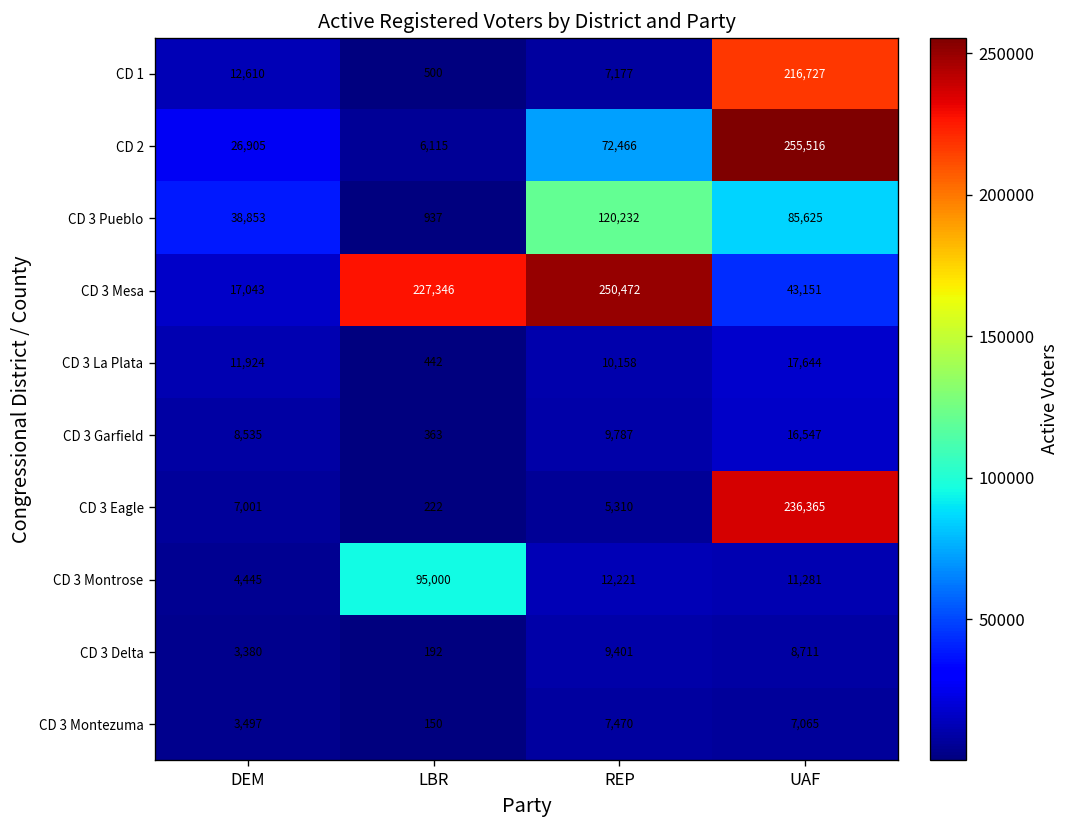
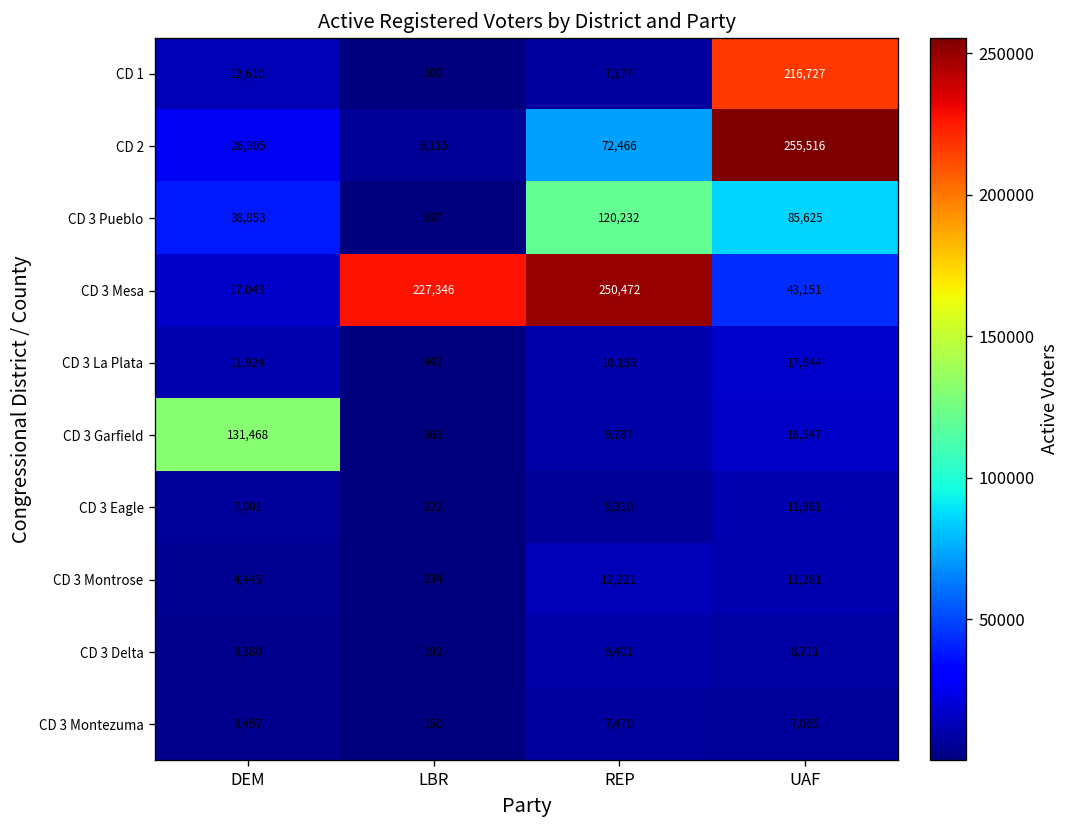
  {
    "CD 1": {
      "DEM": "12,610",
      "LBR": "500",
      "REP": "7,177",
      "UAF": "216,727"
    },
    "CD 2": {
      "DEM": "26,905",
      "LBR": "6,115",
      "REP": "72,466",
      "UAF": "255,516"
    },
    "CD 3 Pueblo": {
      "DEM": "38,853",
      "LBR": "937",
      "REP": "120,232",
      "UAF": "85,625"
    },
    "CD 3 Mesa": {
      "DEM": "17,043",
      "LBR": "227,346",
      "REP": "250,472",
      "UAF": "43,151"
    },
    "CD 3 La Plata": {
      "DEM": "11,924",
      "LBR": "442",
      "REP": "10,158",
      "UAF": "17,644"
    },
    "CD 3 Garfield": {
-     "DEM": "8,535",
+     "DEM": "131,468",
      "LBR": "363",
      "REP": "9,787",
      "UAF": "16,547"
    },
    "CD 3 Eagle": {
      "DEM": "7,001",
      "LBR": "222",
      "REP": "5,310",
-     "UAF": "236,365"
+     "UAF": "11,981"
    },
    "CD 3 Montrose": {
      "DEM": "4,445",
-     "LBR": "95,000",
+     "LBR": "234",
      "REP": "12,221",
      "UAF": "11,281"
    },
    "CD 3 Delta": {
      "DEM": "3,380",
      "LBR": "192",
      "REP": "9,401",
      "UAF": "8,711"
    },
    "CD 3 Montezuma": {
      "DEM": "3,497",
      "LBR": "150",
      "REP": "7,470",
      "UAF": "7,065"
    }
  }
